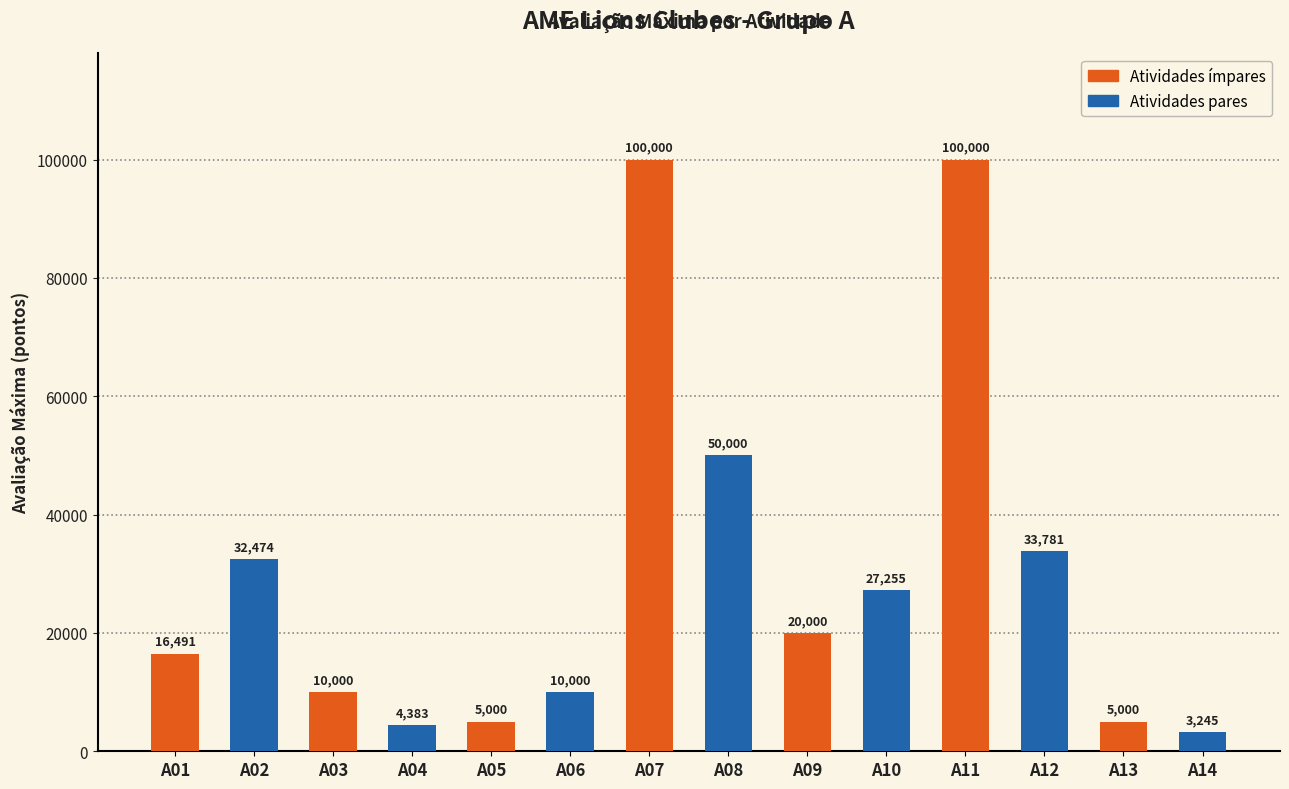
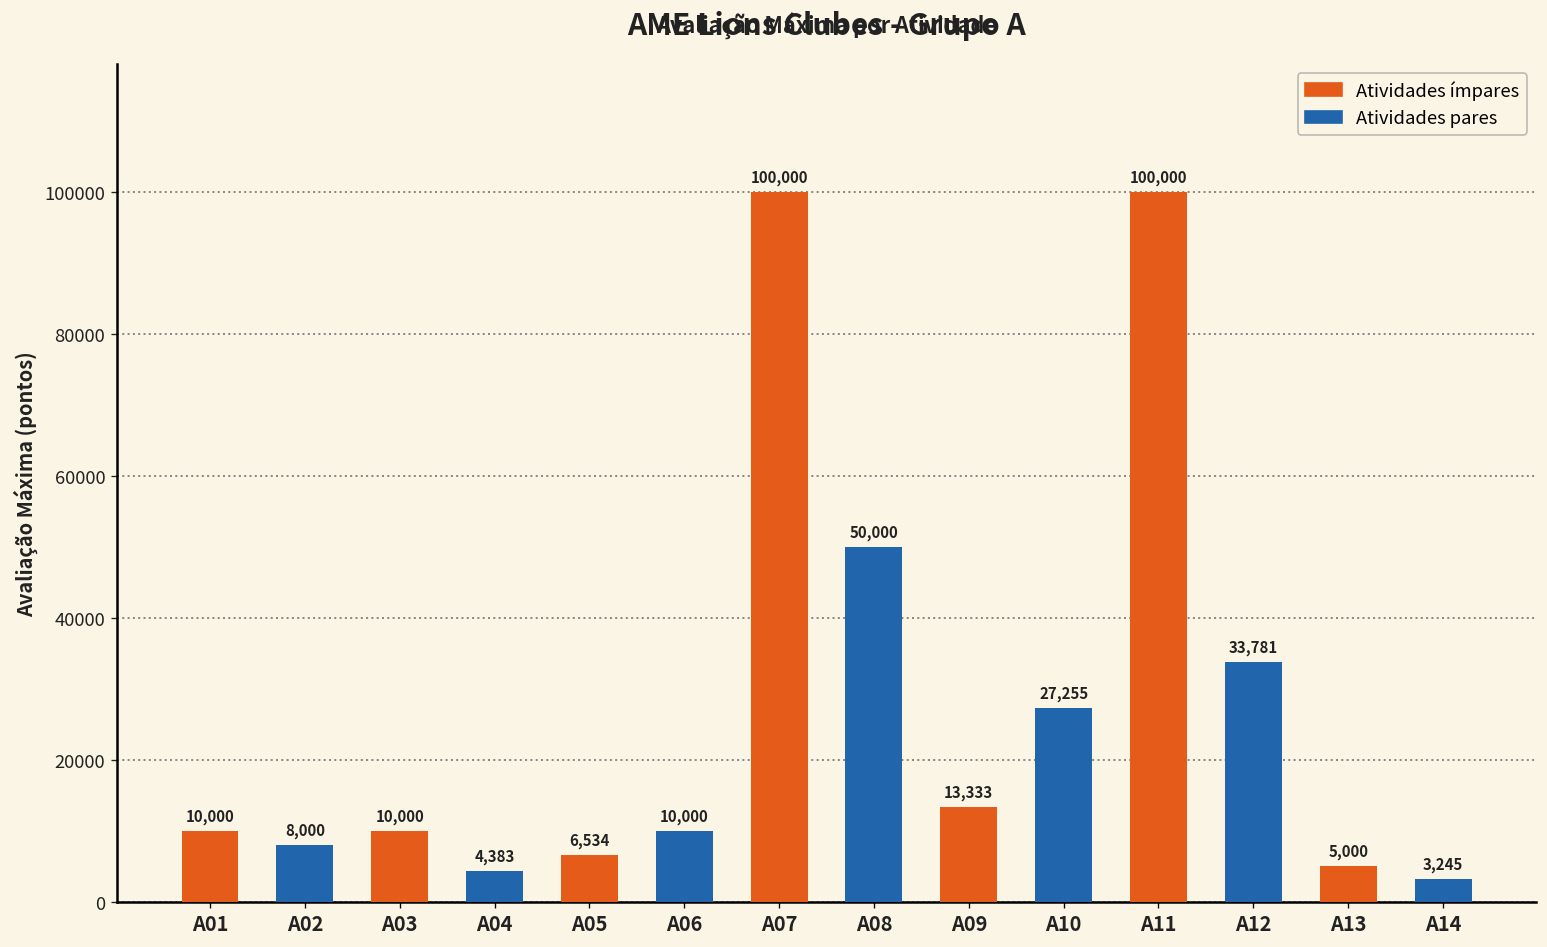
  {
-   "A01": "16,491",
-   "A02": "32,474",
+   "A01": "10,000",
+   "A02": "8,000",
    "A03": "10,000",
    "A04": "4,383",
-   "A05": "5,000",
+   "A05": "6,534",
    "A06": "10,000",
    "A07": "100,000",
    "A08": "50,000",
-   "A09": "20,000",
+   "A09": "13,333",
    "A10": "27,255",
    "A11": "100,000",
    "A12": "33,781",
    "A13": "5,000",
    "A14": "3,245"
  }
